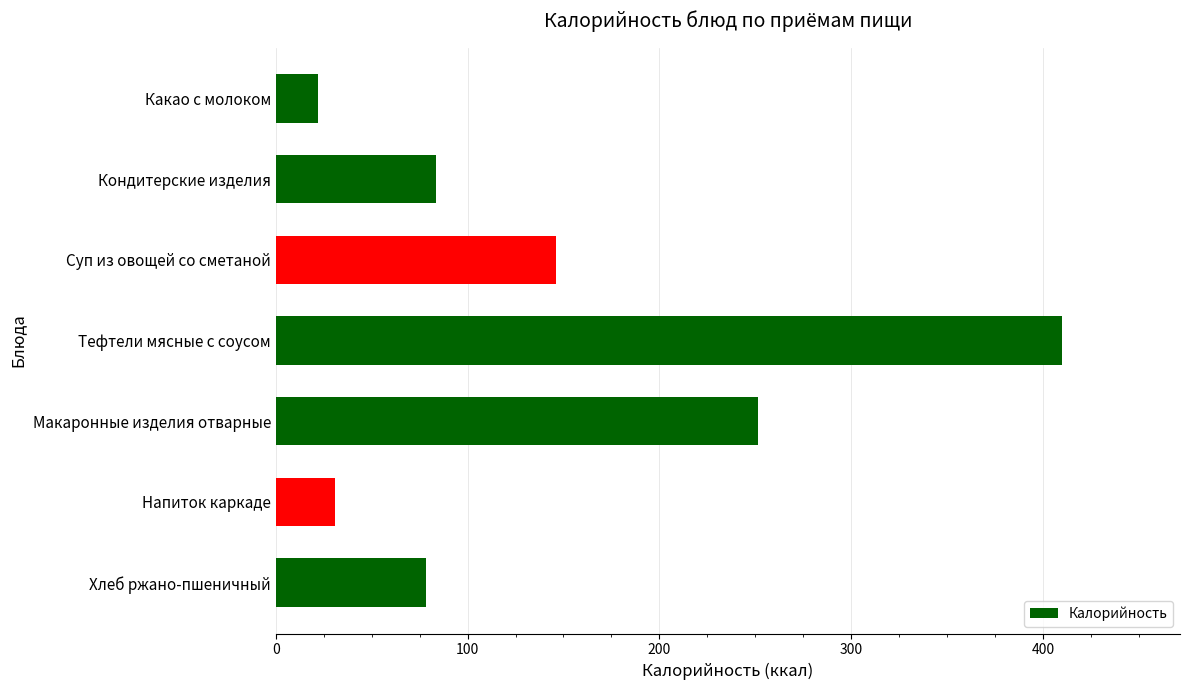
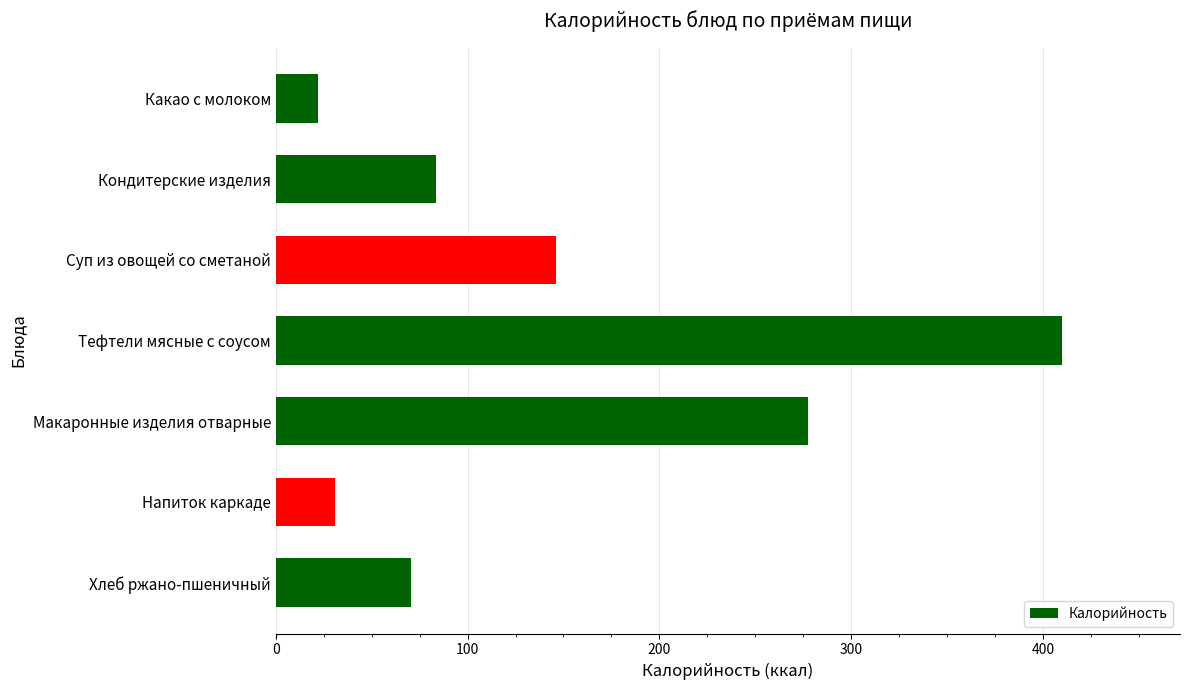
  {
    "Какао с молоком": 22,
    "Кондитерские изделия": 83,
    "Суп из овощей со сметаной": 146,
    "Тефтели мясные с соусом": 410,
-   "Макаронные изделия отварные": 252,
+   "Макаронные изделия отварные": 277,
    "Напиток каркаде": 31,
-   "Хлеб ржано-пшеничный": 78
+   "Хлеб ржано-пшеничный": 70
  }
